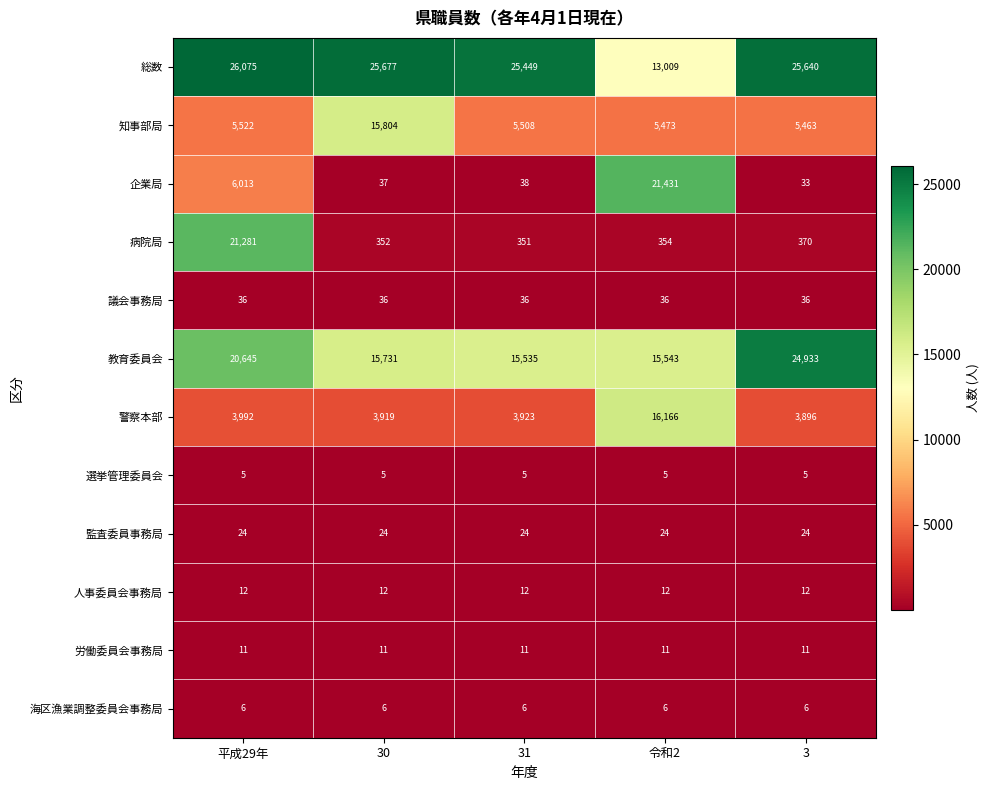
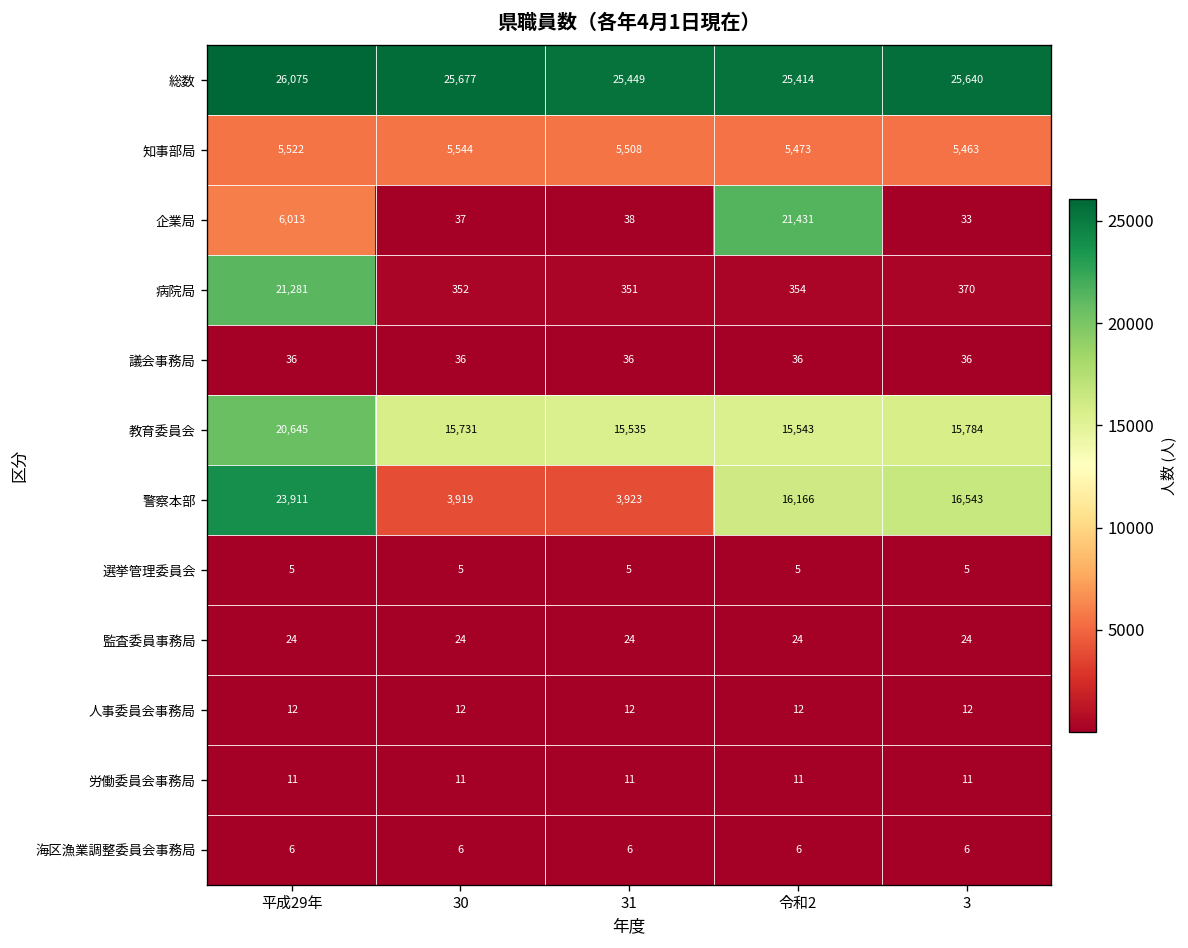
  {
    "総数": {
      "平成29年": "26,075",
      "30": "25,677",
      "31": "25,449",
-     "令和2": "13,009",
+     "令和2": "25,414",
      "3": "25,640"
    },
    "知事部局": {
      "平成29年": "5,522",
-     "30": "15,804",
+     "30": "5,544",
      "31": "5,508",
      "令和2": "5,473",
      "3": "5,463"
    },
    "企業局": {
      "平成29年": "6,013",
      "30": "37",
      "31": "38",
      "令和2": "21,431",
      "3": "33"
    },
    "病院局": {
      "平成29年": "21,281",
      "30": "352",
      "31": "351",
      "令和2": "354",
      "3": "370"
    },
    "議会事務局": {
      "平成29年": "36",
      "30": "36",
      "31": "36",
      "令和2": "36",
      "3": "36"
    },
    "教育委員会": {
      "平成29年": "20,645",
      "30": "15,731",
      "31": "15,535",
      "令和2": "15,543",
-     "3": "24,933"
+     "3": "15,784"
    },
    "警察本部": {
-     "平成29年": "3,992",
+     "平成29年": "23,911",
      "30": "3,919",
      "31": "3,923",
      "令和2": "16,166",
-     "3": "3,896"
+     "3": "16,543"
    },
    "選挙管理委員会": {
      "平成29年": "5",
      "30": "5",
      "31": "5",
      "令和2": "5",
      "3": "5"
    },
    "監査委員事務局": {
      "平成29年": "24",
      "30": "24",
      "31": "24",
      "令和2": "24",
      "3": "24"
    },
    "人事委員会事務局": {
      "平成29年": "12",
      "30": "12",
      "31": "12",
      "令和2": "12",
      "3": "12"
    },
    "労働委員会事務局": {
      "平成29年": "11",
      "30": "11",
      "31": "11",
      "令和2": "11",
      "3": "11"
    },
    "海区漁業調整委員会事務局": {
      "平成29年": "6",
      "30": "6",
      "31": "6",
      "令和2": "6",
      "3": "6"
    }
  }
